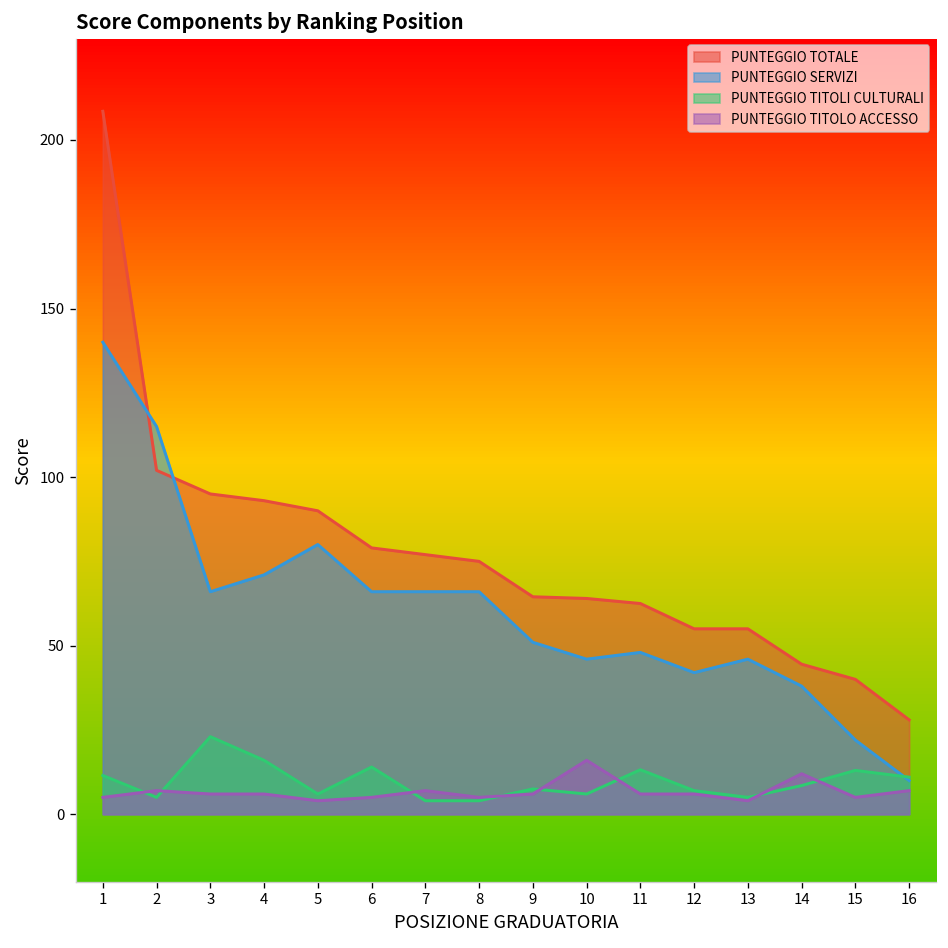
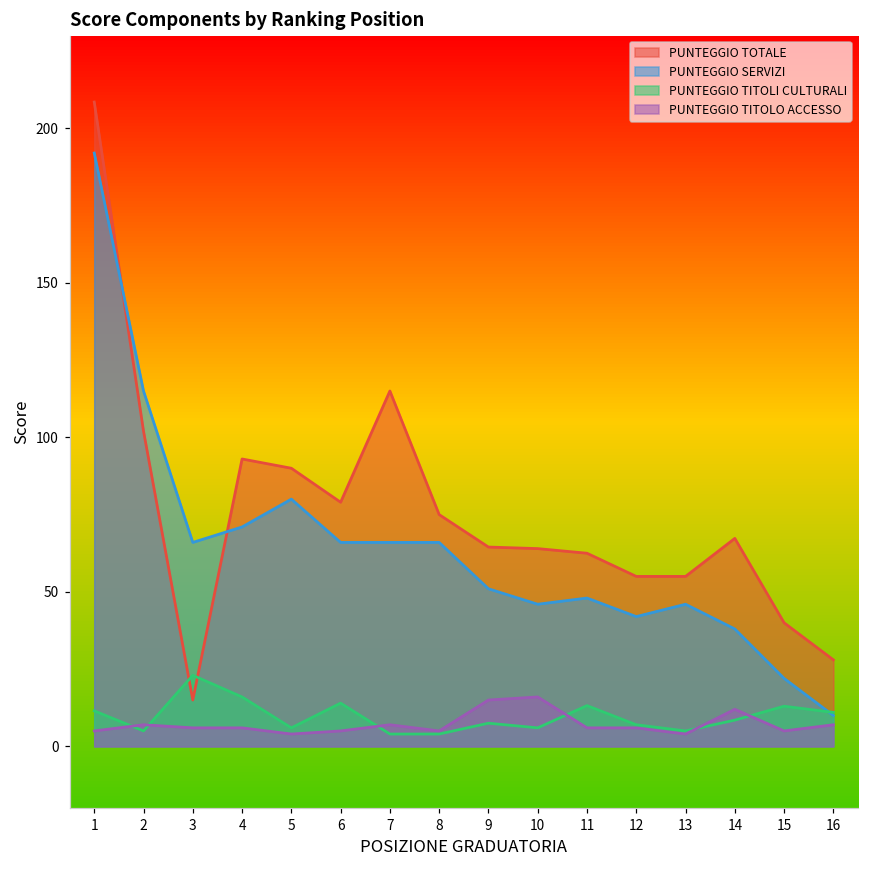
  {
    "PUNTEGGIO TOTALE": {
      "1": 209,
      "2": 102,
-     "3": 95,
+     "3": 15,
      "4": 93,
      "5": 90,
      "6": 79,
-     "7": 77,
+     "7": 115,
      "8": 75,
      "9": 65,
      "10": 64,
      "11": 63,
      "12": 55,
      "13": 55,
-     "14": 45,
+     "14": 67,
      "15": 40,
      "16": 28
    },
    "PUNTEGGIO SERVIZI": {
-     "1": 140,
+     "1": 192,
      "2": 115,
      "3": 66,
      "4": 71,
      "5": 80,
      "6": 66,
      "7": 66,
      "8": 66,
      "9": 51,
      "10": 46,
      "11": 48,
      "12": 42,
      "13": 46,
      "14": 38,
      "15": 22,
      "16": 10
    },
    "PUNTEGGIO TITOLI CULTURALI": {
      "1": 12,
      "2": 5,
      "3": 23,
      "4": 16,
      "5": 6,
      "6": 14,
      "7": 4,
      "8": 4,
      "9": 8,
      "10": 6,
      "11": 13,
      "12": 7,
      "13": 5,
      "14": 9,
      "15": 13,
      "16": 11
    },
    "PUNTEGGIO TITOLO ACCESSO": {
      "1": 5,
      "2": 7,
      "3": 6,
      "4": 6,
      "5": 4,
      "6": 5,
      "7": 7,
      "8": 5,
-     "9": 6,
+     "9": 15,
      "10": 16,
      "11": 6,
      "12": 6,
      "13": 4,
      "14": 12,
      "15": 5,
      "16": 7
    }
  }
